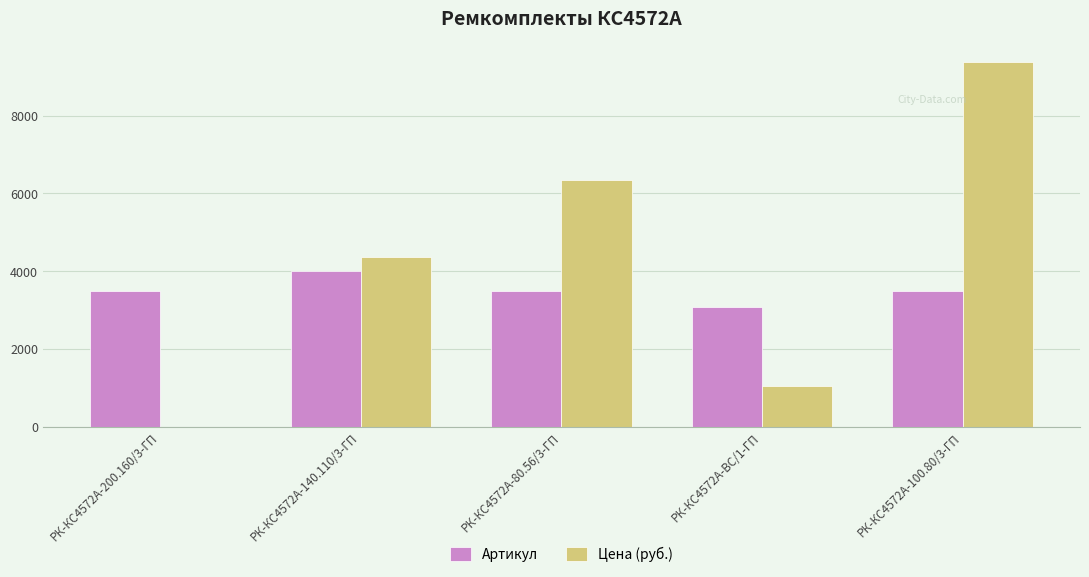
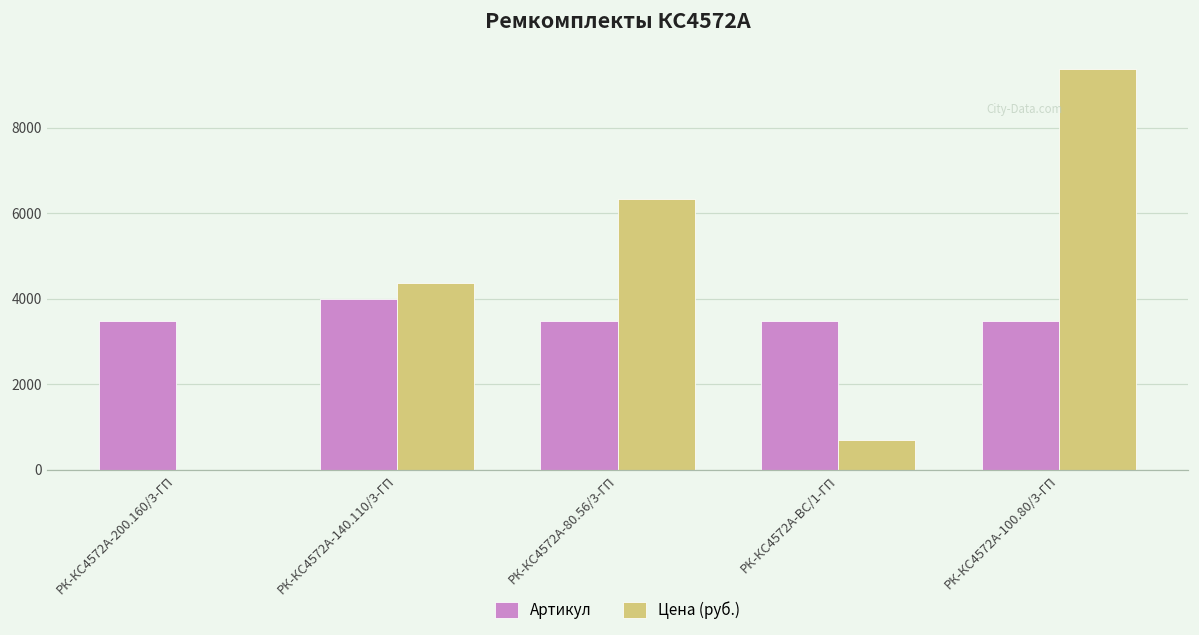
  {
    "Артикул": {
      "РК-КС4572А-200.160/3-ГП": 3500,
      "РК-КС4572А-140.110/3-ГП": 4000,
      "РК-КС4572А-80.56/3-ГП": 3500,
-     "РК-КС4572А-ВС/1-ГП": 3100,
+     "РК-КС4572А-ВС/1-ГП": 3500,
      "РК-КС4572А-100.80/3-ГП": 3500
    },
    "Цена (руб.)": {
      "РК-КС4572А-140.110/3-ГП": 4400,
      "РК-КС4572А-80.56/3-ГП": 6300,
-     "РК-КС4572А-ВС/1-ГП": 1100,
+     "РК-КС4572А-ВС/1-ГП": 700,
      "РК-КС4572А-100.80/3-ГП": 9400
    }
  }
